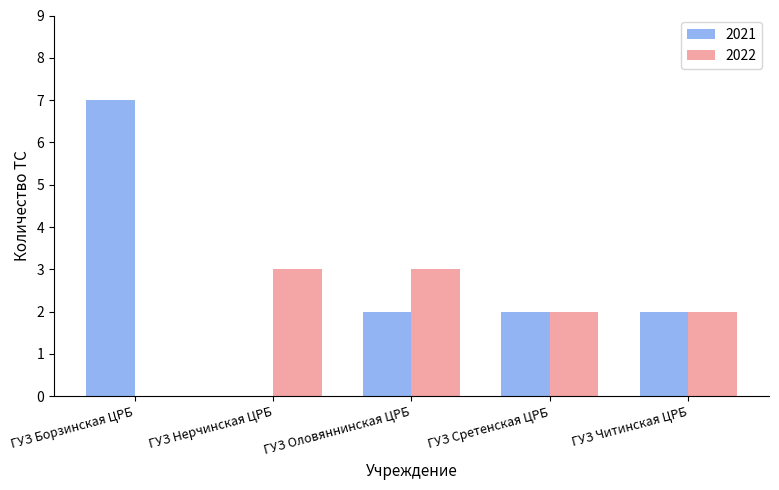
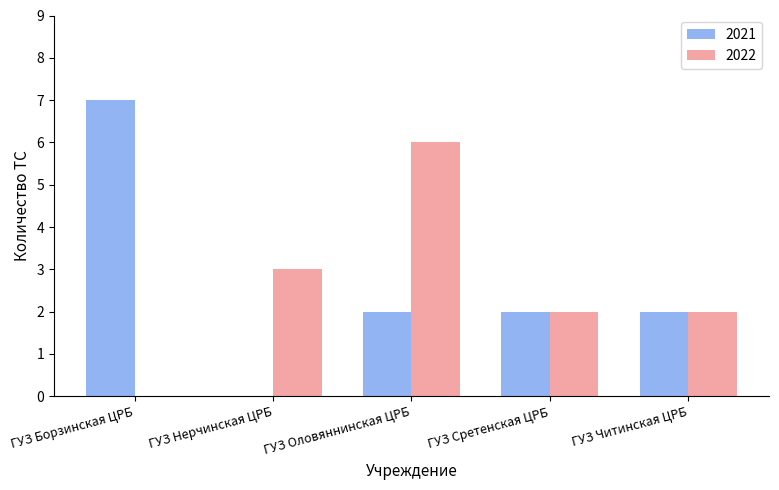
  {
    "2021": {
      "ГУЗ Борзинская ЦРБ": 7,
      "ГУЗ Нерчинская ЦРБ": 0,
      "ГУЗ Оловяннинская ЦРБ": 2,
      "ГУЗ Сретенская ЦРБ": 2,
      "ГУЗ Читинская ЦРБ": 2
    },
    "2022": {
      "ГУЗ Борзинская ЦРБ": 0,
      "ГУЗ Нерчинская ЦРБ": 3,
-     "ГУЗ Оловяннинская ЦРБ": 3,
+     "ГУЗ Оловяннинская ЦРБ": 6,
      "ГУЗ Сретенская ЦРБ": 2,
      "ГУЗ Читинская ЦРБ": 2
    }
  }
